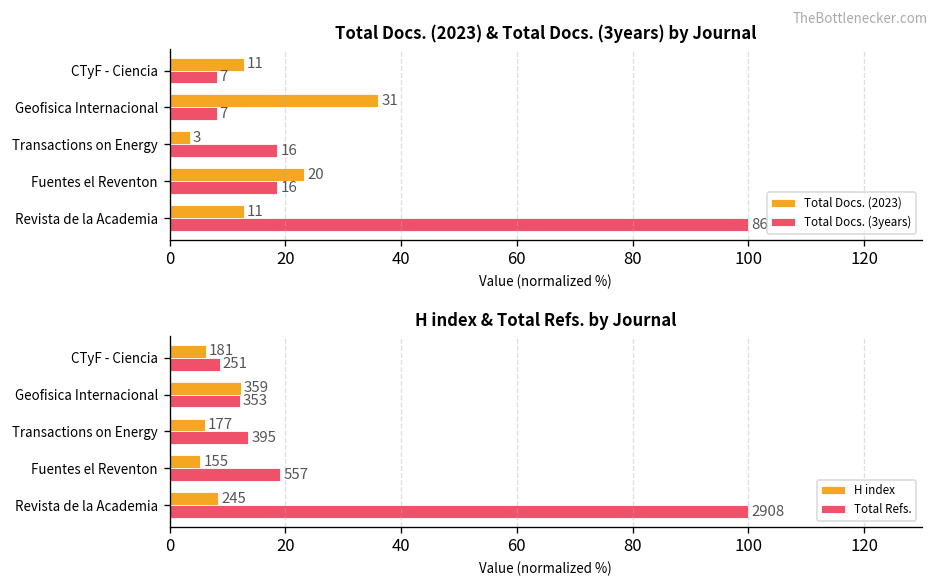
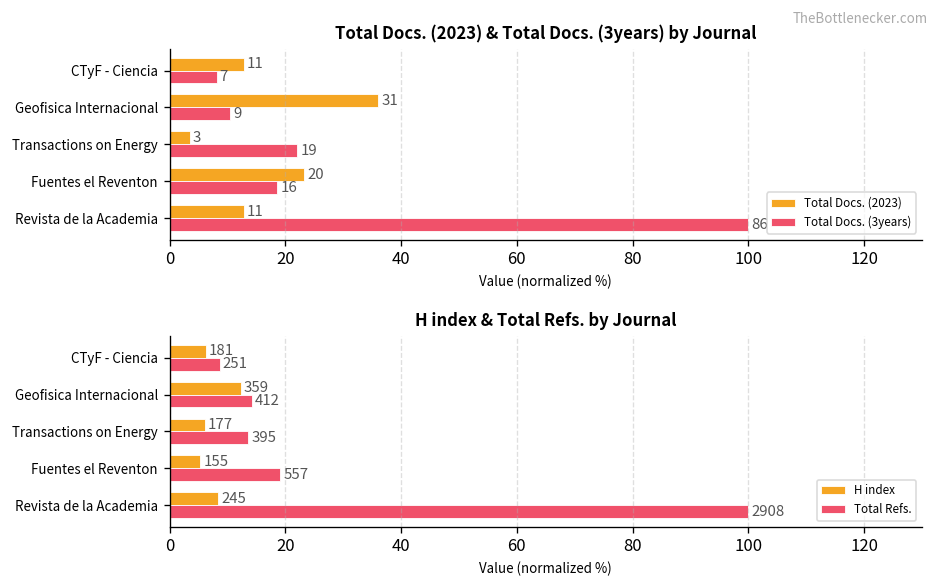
  {
    "Total Docs. (2023) & Total Docs. (3years) by Journal": {
      "Total Docs. (2023)": {
        "Transactions on Energy": 3
      },
      "Total Docs. (3years)": {
-       "Geofisica Internacional": 7,
-       "Transactions on Energy": 16
+       "Geofisica Internacional": 9,
+       "Transactions on Energy": 19
      }
    },
    "H index & Total Refs. by Journal": {
      "Total Refs.": {
-       "Geofisica Internacional": 353
+       "Geofisica Internacional": 412
      }
    }
  }
